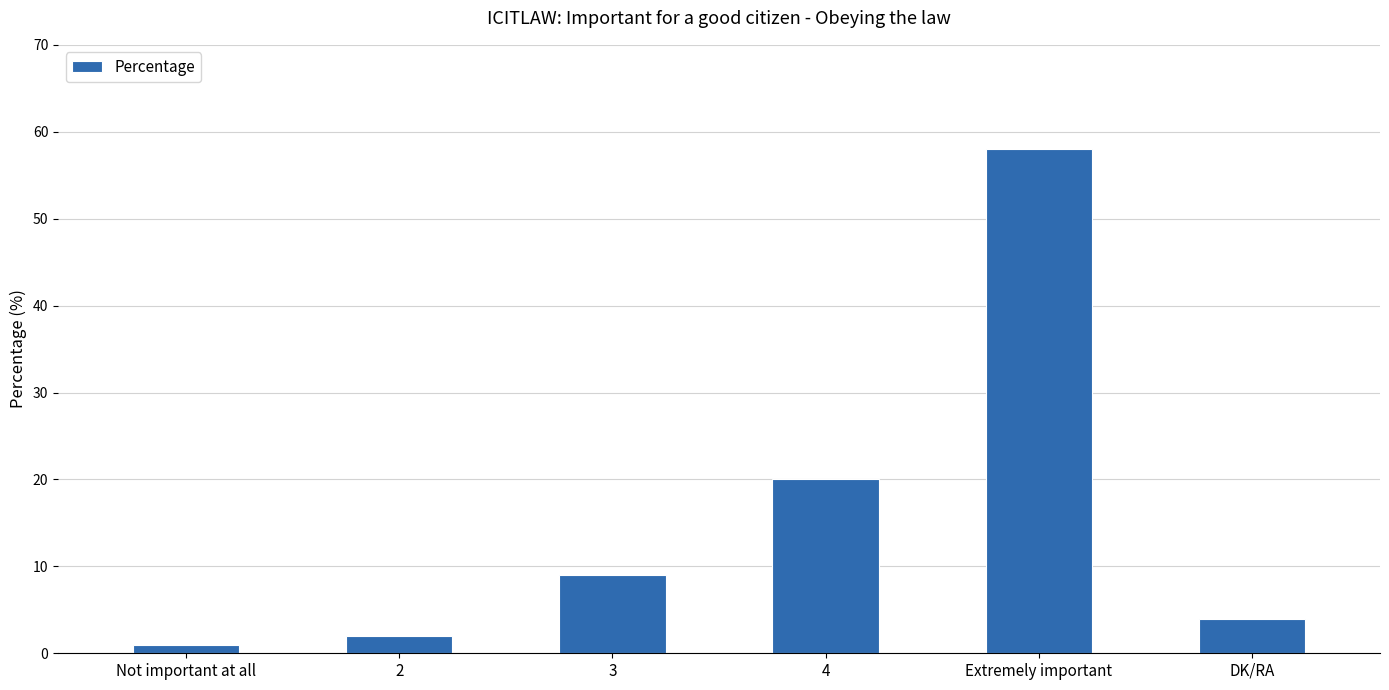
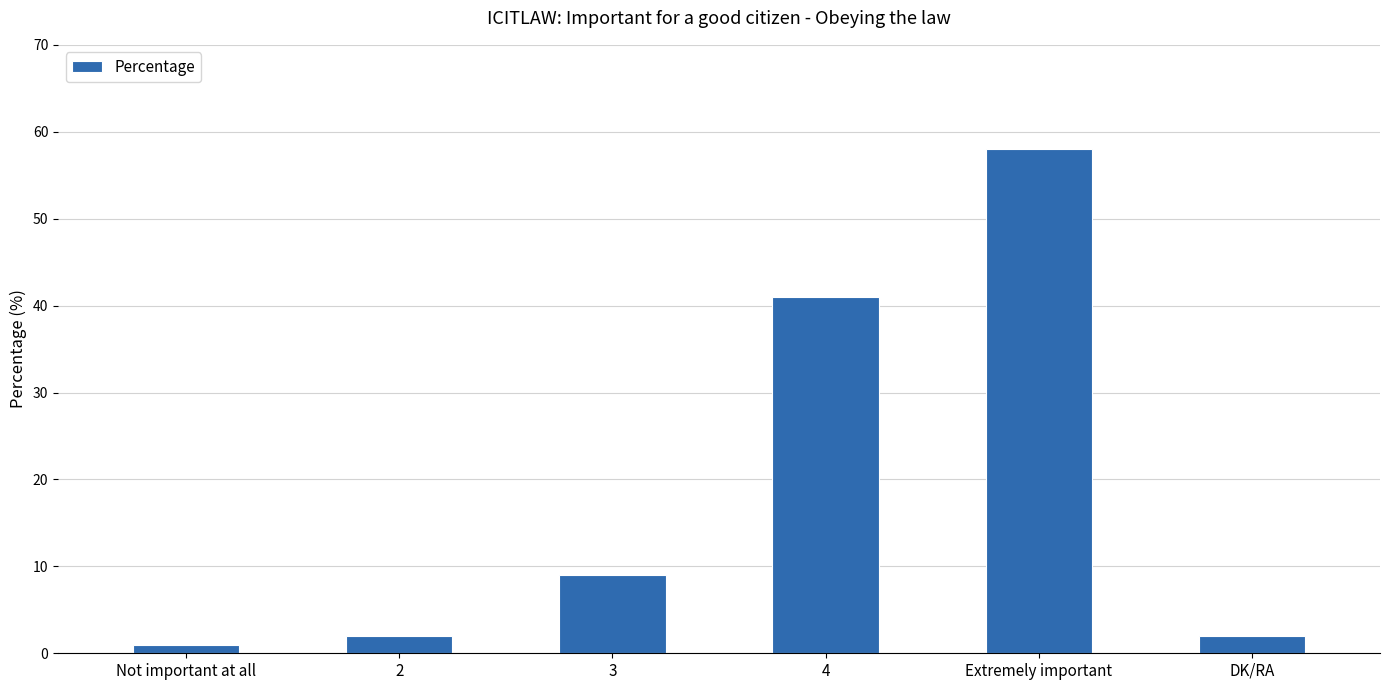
  {
    "Not important at all": 1,
    "2": 2,
    "3": 9,
-   "4": 20,
+   "4": 41,
    "Extremely important": 58,
-   "DK/RA": 4
+   "DK/RA": 2
  }
